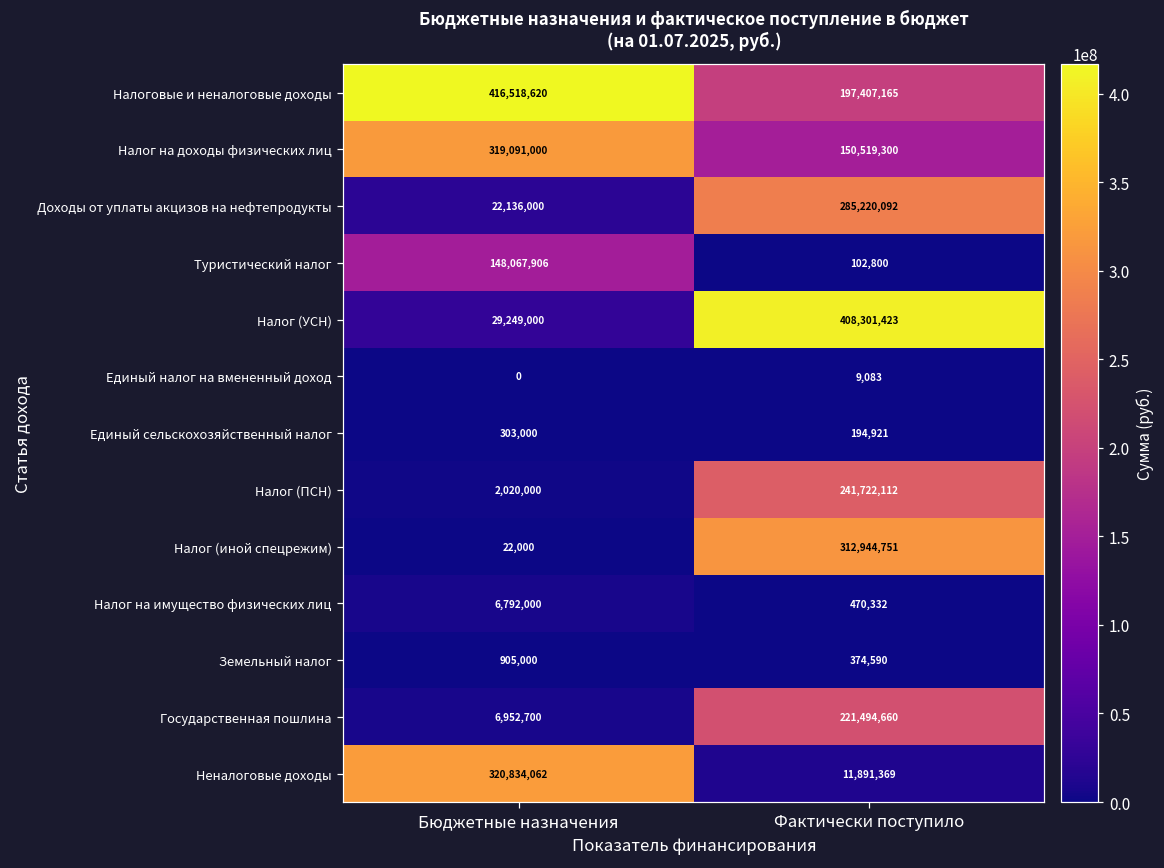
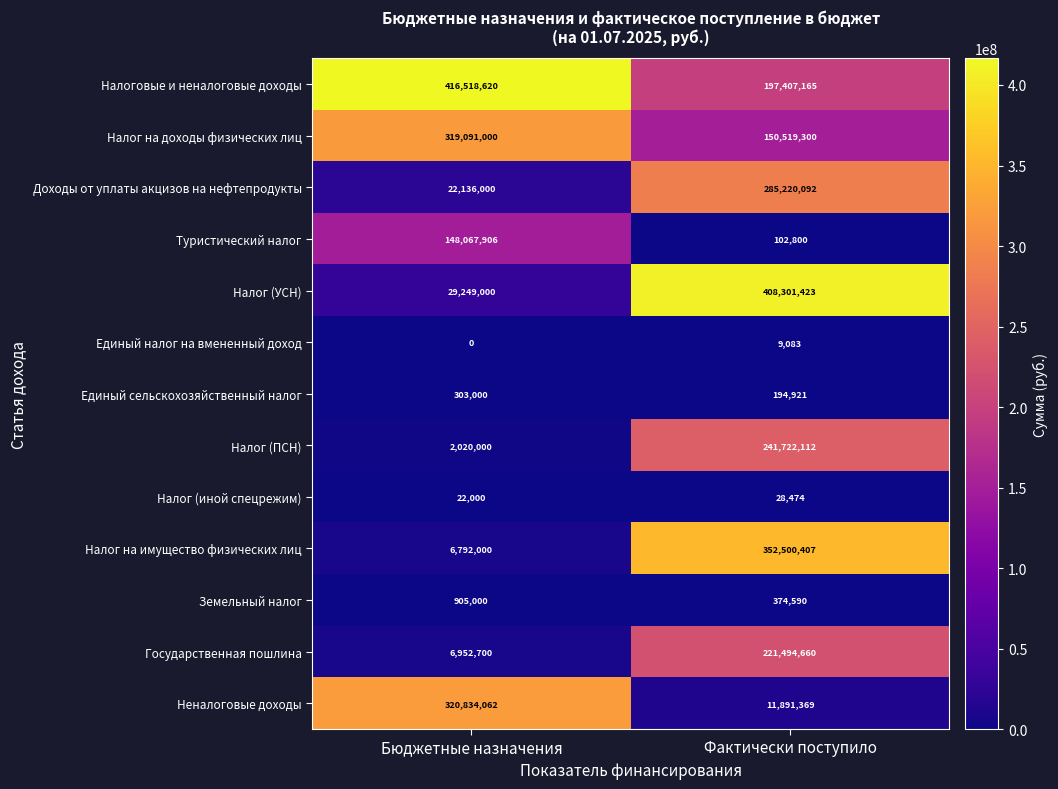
  {
    "Налоговые и неналоговые доходы": {
      "Бюджетные назначения": "416,518,620",
      "Фактически поступило": "197,407,165"
    },
    "Налог на доходы физических лиц": {
      "Бюджетные назначения": "319,091,000",
      "Фактически поступило": "150,519,300"
    },
    "Доходы от уплаты акцизов на нефтепродукты": {
      "Бюджетные назначения": "22,136,000",
      "Фактически поступило": "285,220,092"
    },
    "Туристический налог": {
      "Бюджетные назначения": "148,067,906",
      "Фактически поступило": "102,800"
    },
    "Налог (УСН)": {
      "Бюджетные назначения": "29,249,000",
      "Фактически поступило": "408,301,423"
    },
    "Единый налог на вмененный доход": {
      "Бюджетные назначения": "0",
      "Фактически поступило": "9,083"
    },
    "Единый сельскохозяйственный налог": {
      "Бюджетные назначения": "303,000",
      "Фактически поступило": "194,921"
    },
    "Налог (ПСН)": {
      "Бюджетные назначения": "2,020,000",
      "Фактически поступило": "241,722,112"
    },
    "Налог (иной спецрежим)": {
      "Бюджетные назначения": "22,000",
-     "Фактически поступило": "312,944,751"
+     "Фактически поступило": "28,474"
    },
    "Налог на имущество физических лиц": {
      "Бюджетные назначения": "6,792,000",
-     "Фактически поступило": "470,332"
+     "Фактически поступило": "352,500,407"
    },
    "Земельный налог": {
      "Бюджетные назначения": "905,000",
      "Фактически поступило": "374,590"
    },
    "Государственная пошлина": {
      "Бюджетные назначения": "6,952,700",
      "Фактически поступило": "221,494,660"
    },
    "Неналоговые доходы": {
      "Бюджетные назначения": "320,834,062",
      "Фактически поступило": "11,891,369"
    }
  }
